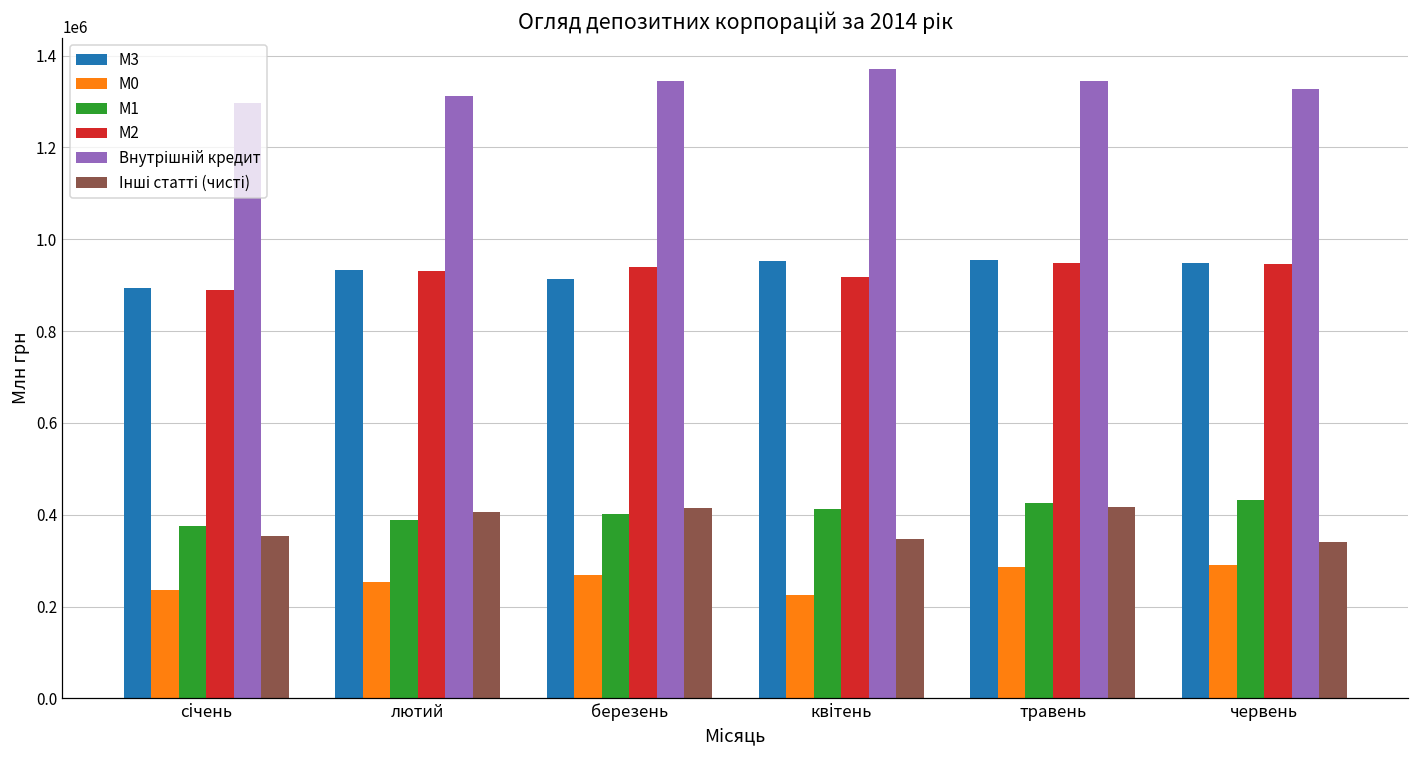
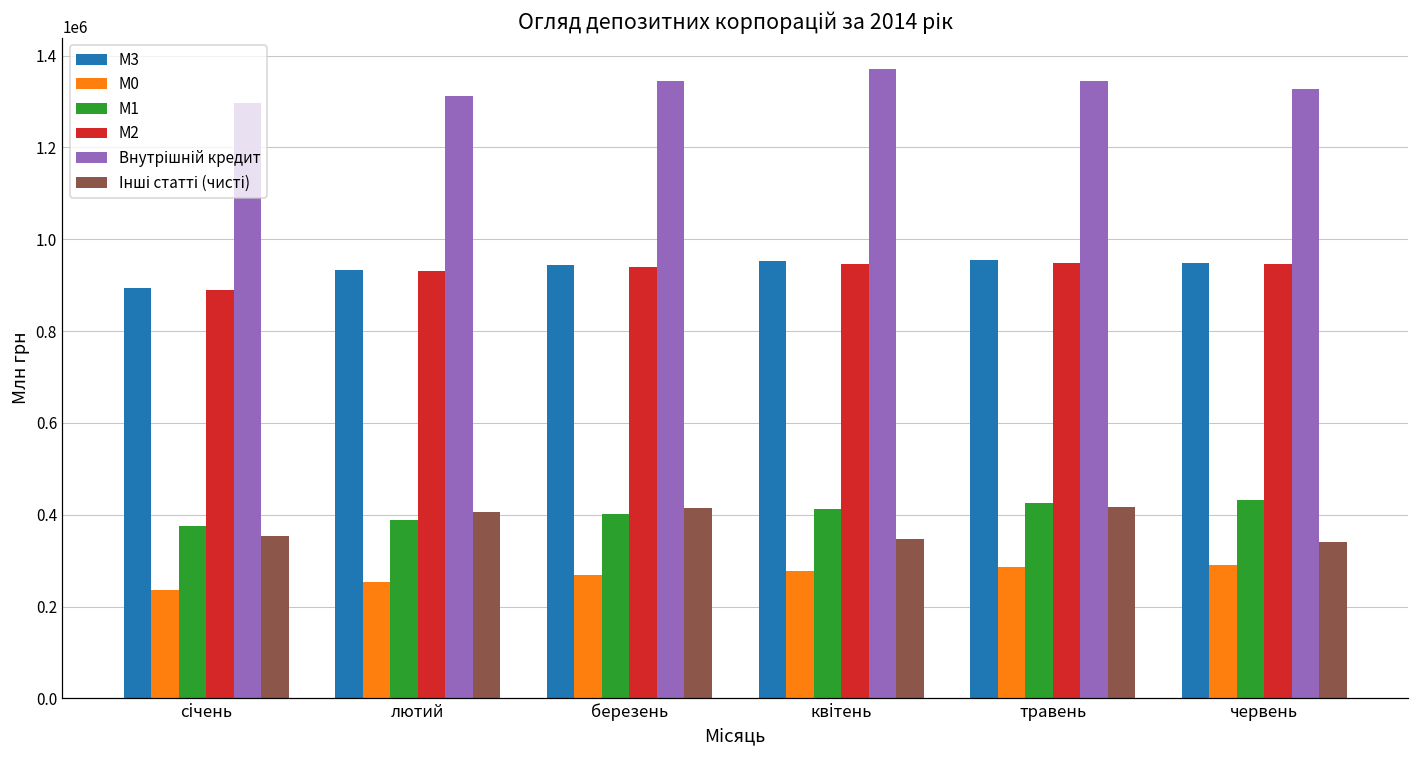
  {
    "М3": {
      "січень": 890000,
      "лютий": 930000,
-     "березень": 910000,
+     "березень": 940000,
      "квітень": 950000,
      "травень": 950000,
      "червень": 950000
    },
    "М0": {
      "січень": 240000,
      "лютий": 250000,
      "березень": 270000,
-     "квітень": 230000,
+     "квітень": 280000,
      "травень": 290000,
      "червень": 290000
    },
    "М1": {
      "січень": 380000,
      "лютий": 390000,
      "березень": 400000,
      "квітень": 410000,
      "травень": 420000,
      "червень": 430000
    },
    "М2": {
      "січень": 890000,
      "лютий": 930000,
      "березень": 940000,
-     "квітень": 920000,
+     "квітень": 950000,
      "травень": 950000,
      "червень": 950000
    },
    "Внутрішній кредит": {
      "лютий": 1310000,
      "березень": 1340000,
      "квітень": 1370000,
      "травень": 1340000,
      "червень": 1330000
    },
    "Інші статті (чисті)": {
      "січень": 350000,
      "лютий": 410000,
      "березень": 420000,
      "квітень": 350000,
      "травень": 420000,
      "червень": 340000
    }
  }
